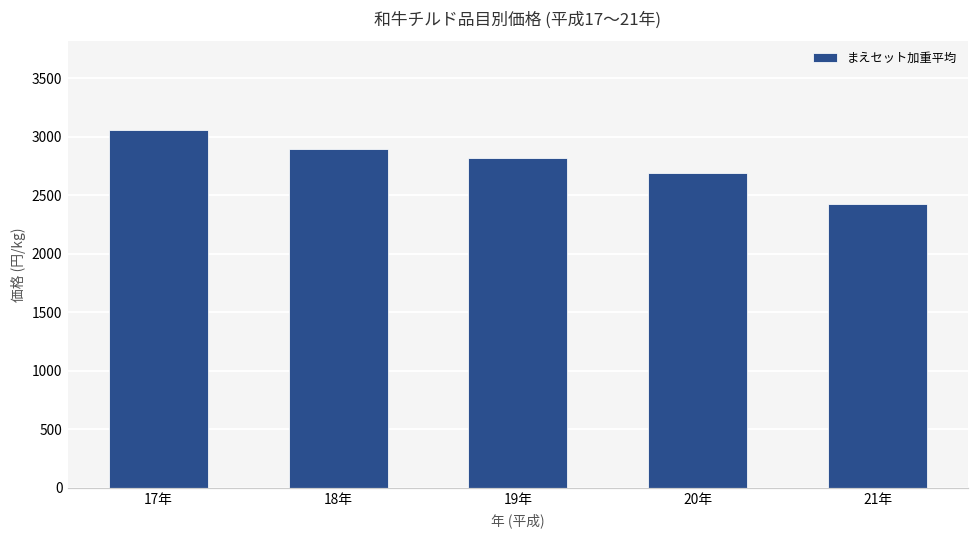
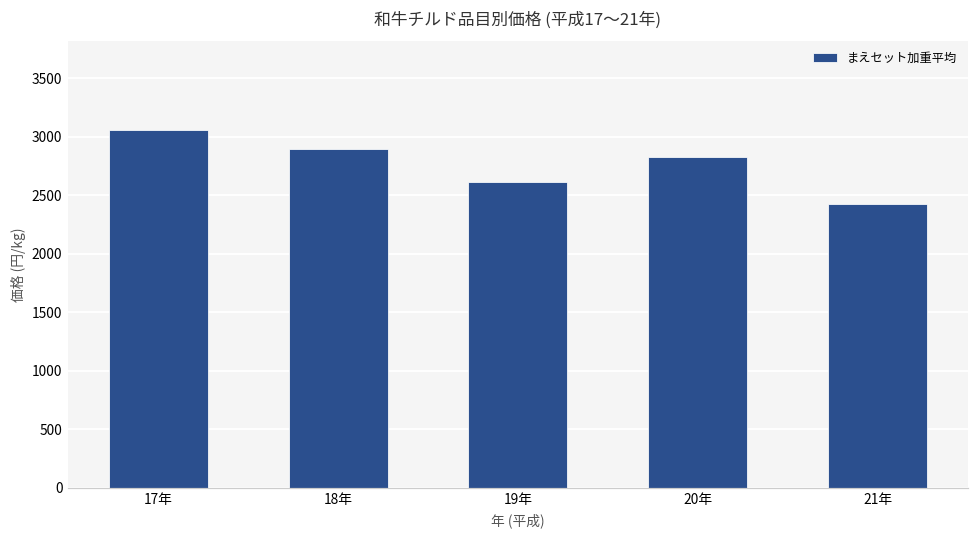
  {
    "17年": 3060,
    "18年": 2900,
-   "19年": 2810,
-   "20年": 2690,
+   "19年": 2610,
+   "20年": 2820,
    "21年": 2420
  }
